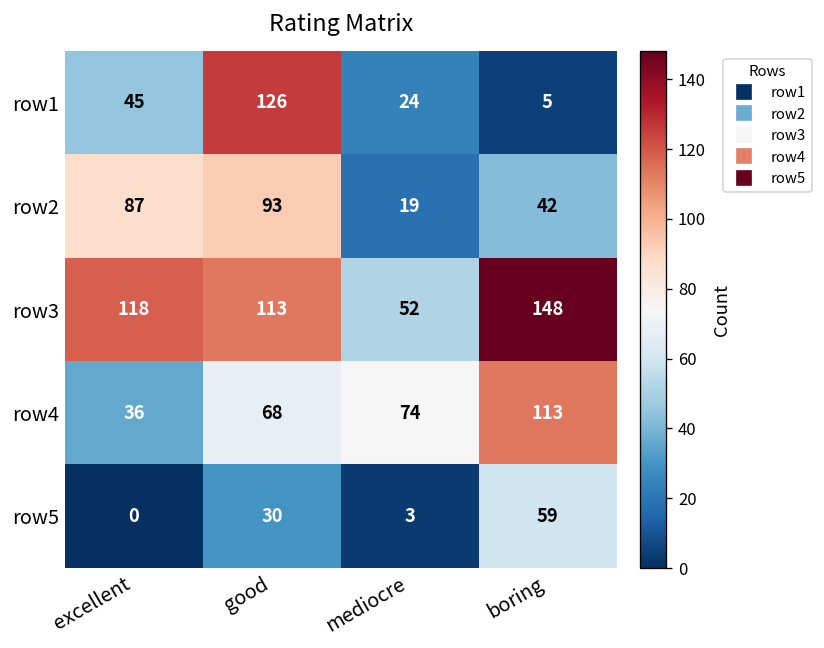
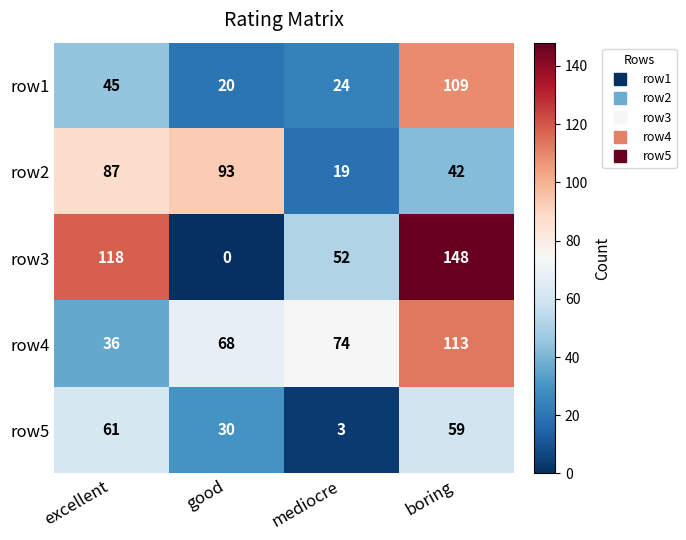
  {
    "row1": {
      "excellent": 45,
-     "good": 126,
+     "good": 20,
      "mediocre": 24,
-     "boring": 5
+     "boring": 109
    },
    "row2": {
      "excellent": 87,
      "good": 93,
      "mediocre": 19,
      "boring": 42
    },
    "row3": {
      "excellent": 118,
-     "good": 113,
+     "good": 0,
      "mediocre": 52,
      "boring": 148
    },
    "row4": {
      "excellent": 36,
      "good": 68,
      "mediocre": 74,
      "boring": 113
    },
    "row5": {
-     "excellent": 0,
+     "excellent": 61,
      "good": 30,
      "mediocre": 3,
      "boring": 59
    }
  }
